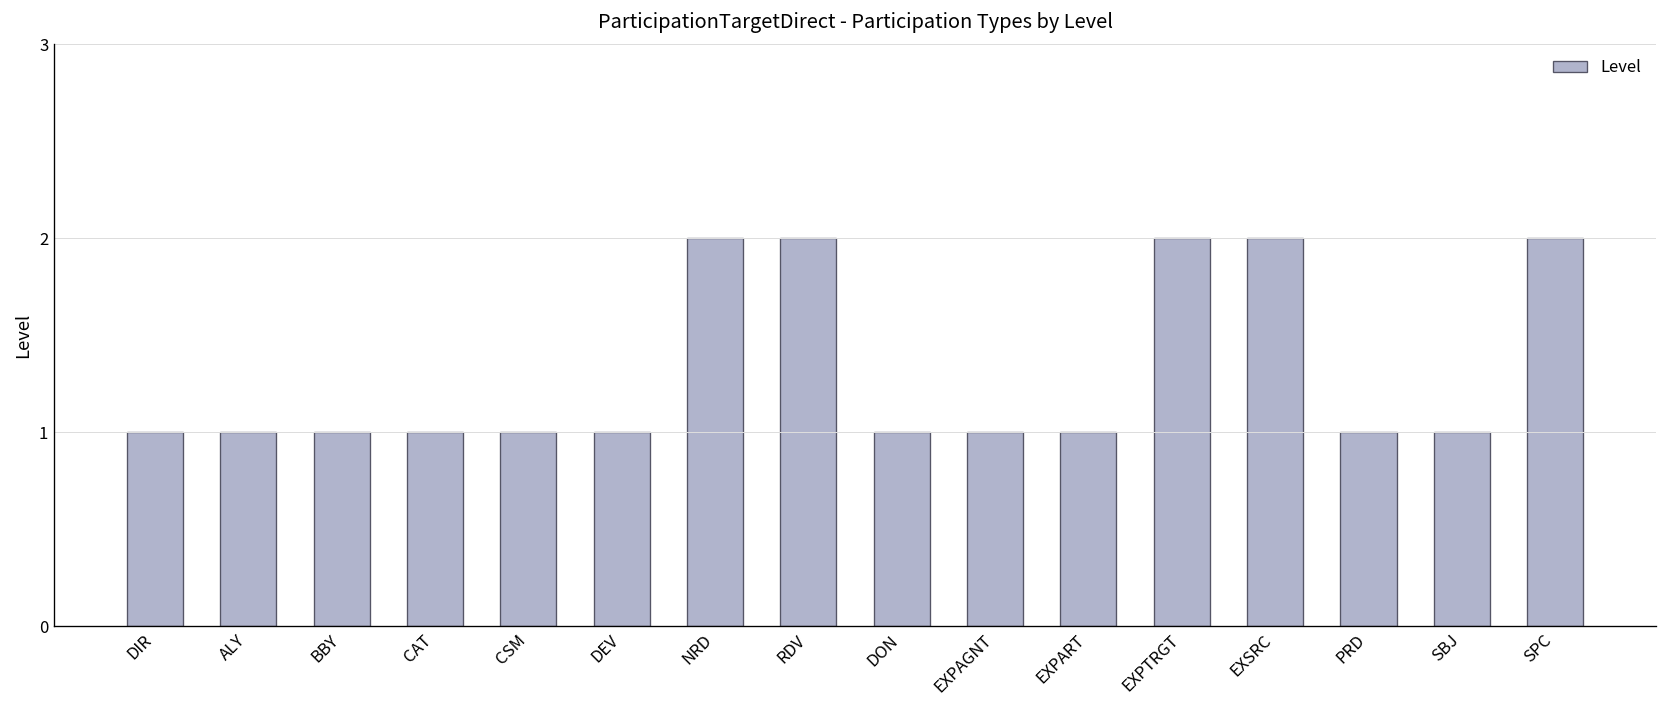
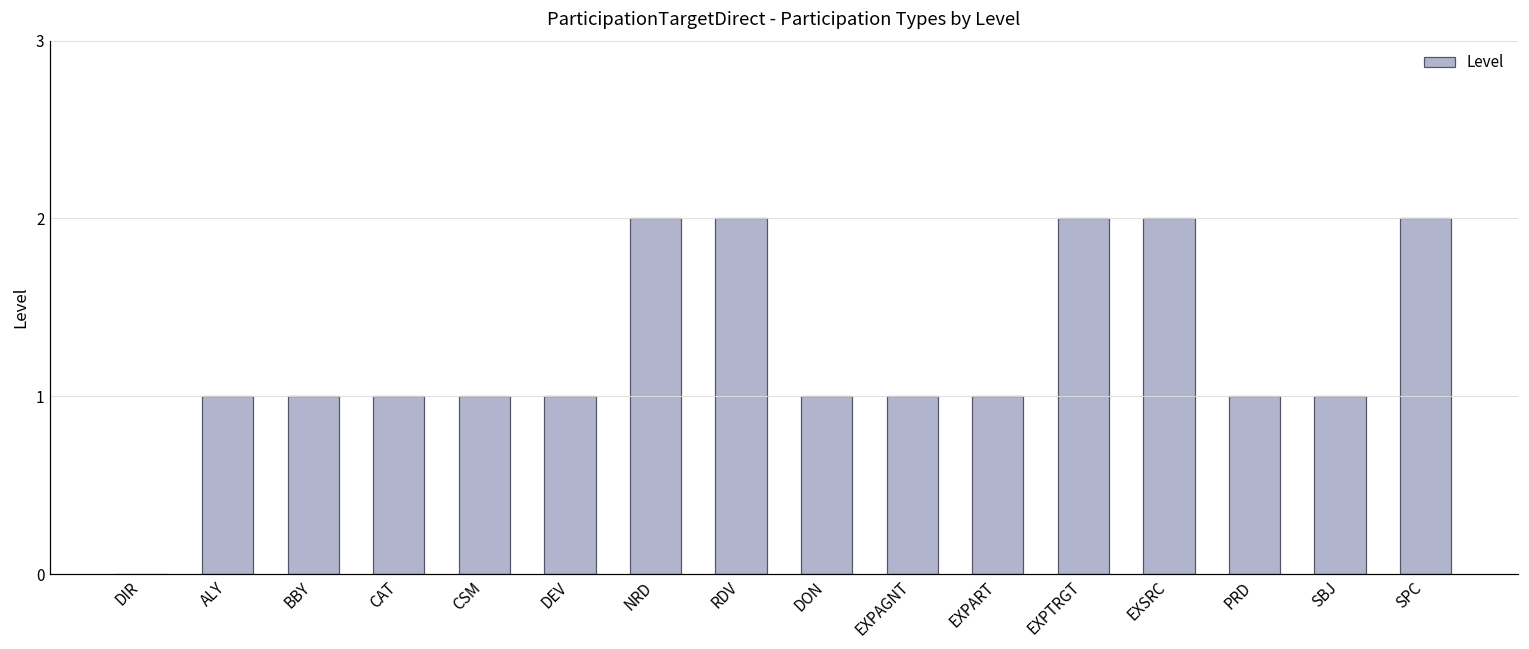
  {
-   "DIR": 1,
+   "DIR": 0,
    "ALY": 1,
    "BBY": 1,
    "CAT": 1,
    "CSM": 1,
    "DEV": 1,
    "NRD": 2,
    "RDV": 2,
    "DON": 1,
    "EXPAGNT": 1,
    "EXPART": 1,
    "EXPTRGT": 2,
    "EXSRC": 2,
    "PRD": 1,
    "SBJ": 1,
    "SPC": 2
  }
